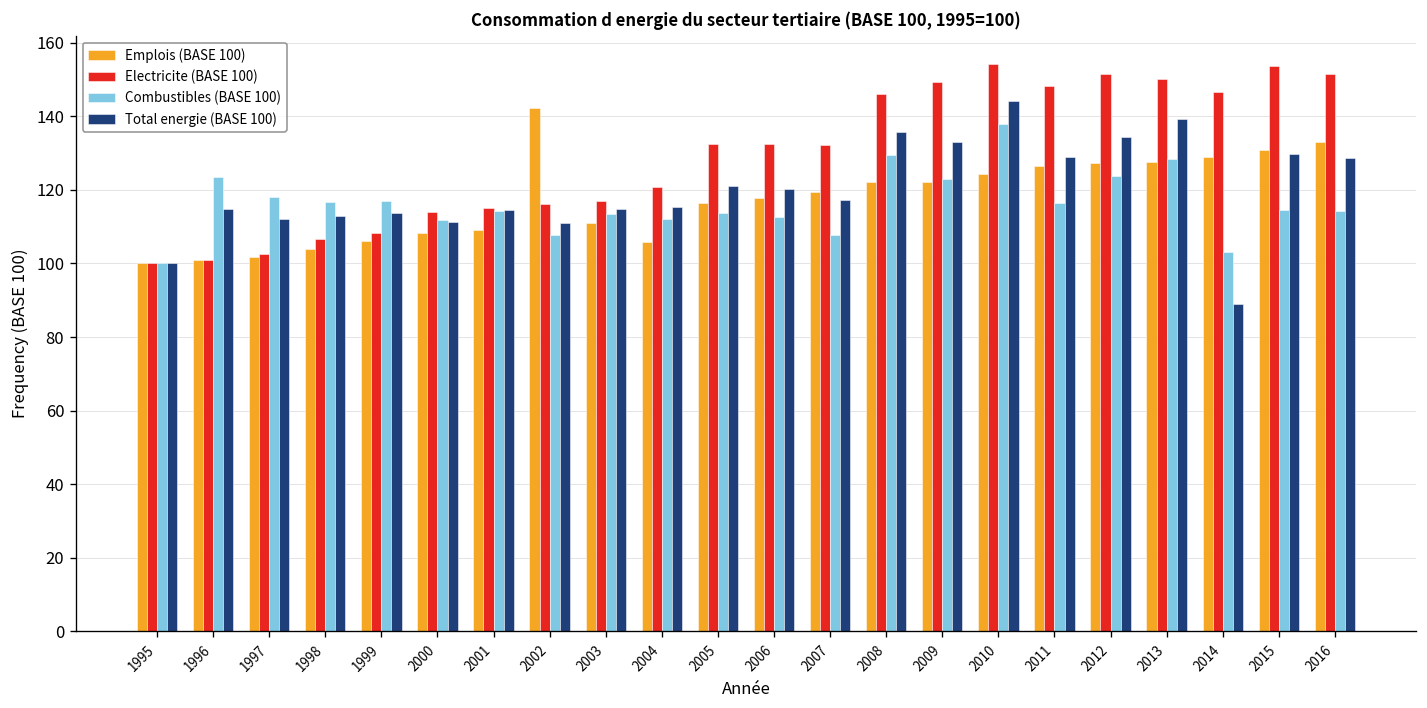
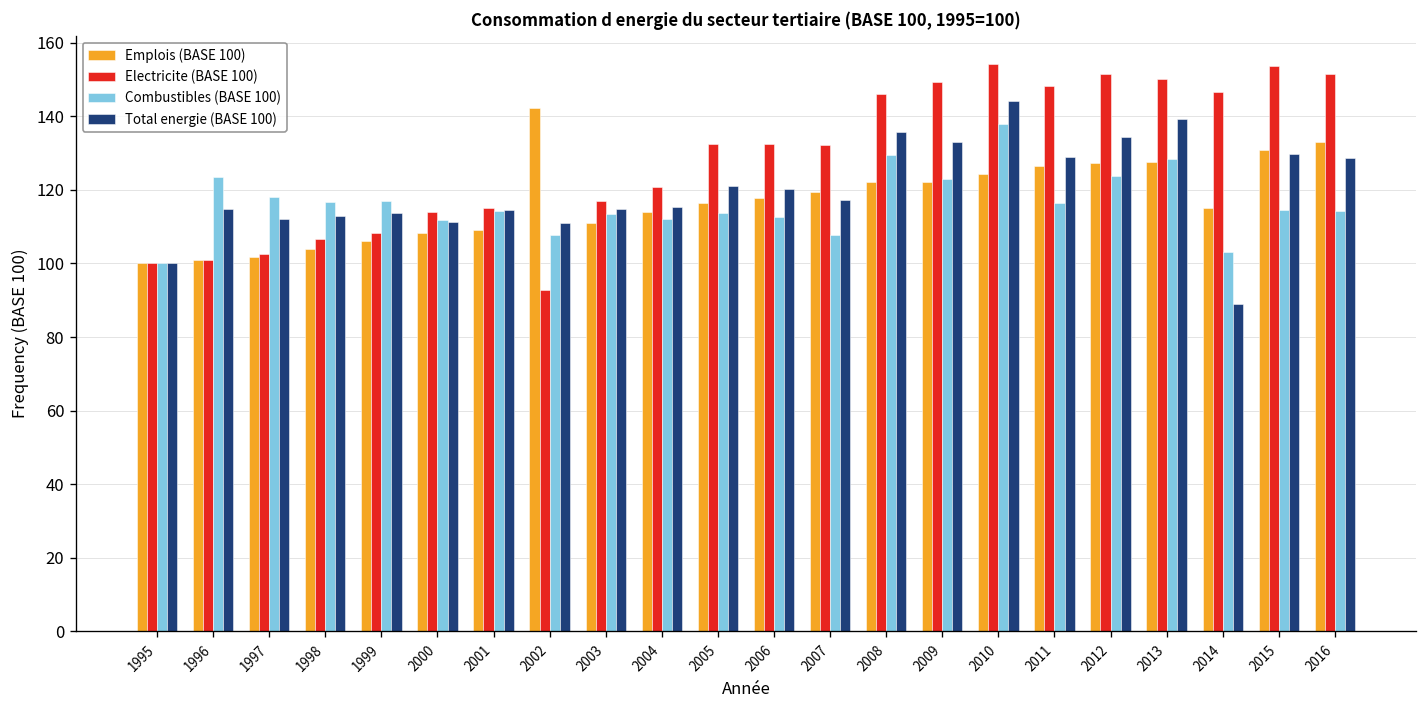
  {
    "Emplois (BASE 100)": {
      "1995": 100,
      "1996": 101,
      "1997": 102,
      "1998": 104,
      "1999": 106,
      "2000": 108,
      "2001": 109,
      "2002": 142,
      "2003": 111,
-     "2004": 106,
+     "2004": 114,
      "2005": 116,
      "2006": 118,
      "2007": 119,
      "2008": 122,
      "2009": 122,
      "2010": 124,
      "2011": 127,
      "2012": 127,
      "2013": 128,
-     "2014": 129,
+     "2014": 115,
      "2015": 131,
      "2016": 133
    },
    "Electricite (BASE 100)": {
      "1995": 100,
      "1996": 101,
      "1997": 103,
      "1998": 107,
      "1999": 108,
      "2000": 114,
      "2001": 115,
-     "2002": 116,
+     "2002": 93,
      "2003": 117,
      "2004": 121,
      "2005": 133,
      "2006": 132,
      "2007": 132,
      "2008": 146,
      "2009": 149,
      "2010": 154,
      "2011": 148,
      "2012": 151,
      "2013": 150,
      "2014": 147,
      "2015": 154,
      "2016": 151
    },
    "Combustibles (BASE 100)": {
      "1995": 100,
      "1996": 123,
      "1997": 118,
      "1998": 117,
      "1999": 117,
      "2000": 112,
      "2001": 114,
      "2002": 108,
      "2003": 114,
      "2004": 112,
      "2005": 114,
      "2006": 113,
      "2007": 108,
      "2008": 129,
      "2009": 123,
      "2010": 138,
      "2011": 116,
      "2012": 124,
      "2013": 128,
      "2014": 103,
      "2015": 115,
      "2016": 114
    },
    "Total energie (BASE 100)": {
      "1995": 100,
      "1996": 115,
      "1997": 112,
      "1998": 113,
      "1999": 114,
      "2000": 111,
      "2001": 115,
      "2002": 111,
      "2003": 115,
      "2004": 115,
      "2005": 121,
      "2006": 120,
      "2007": 117,
      "2008": 136,
      "2009": 133,
      "2010": 144,
      "2011": 129,
      "2012": 134,
      "2013": 139,
      "2014": 89,
      "2015": 130,
      "2016": 129
    }
  }
